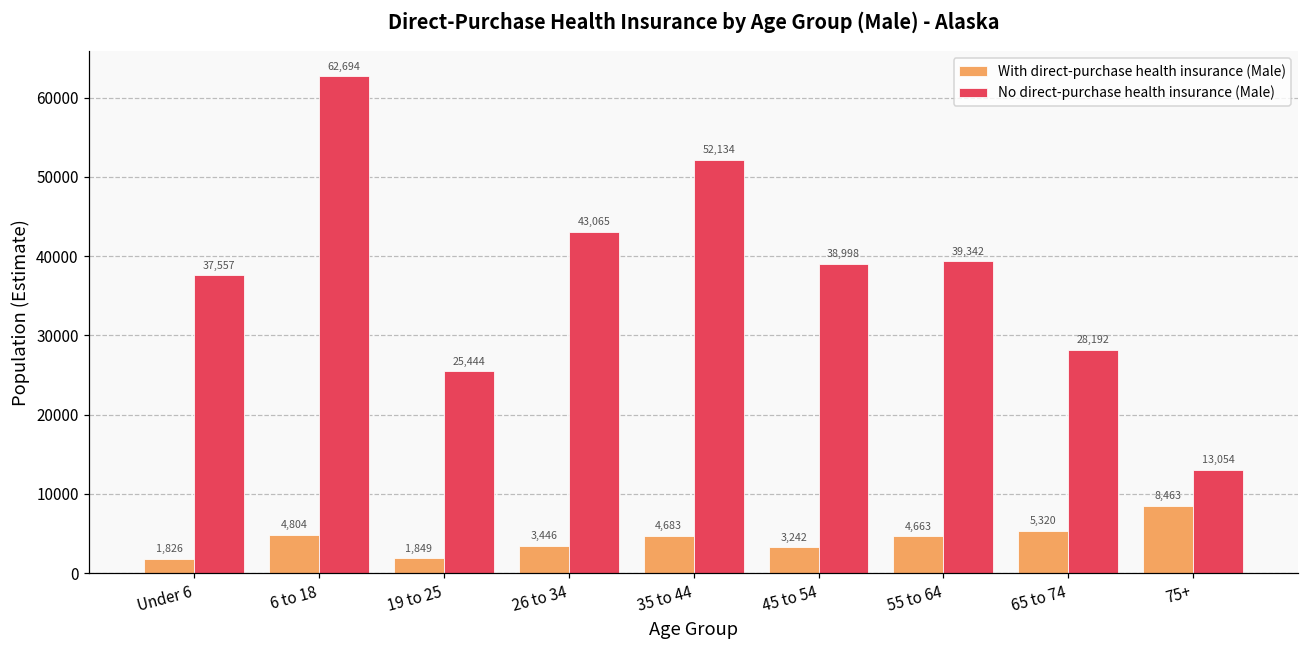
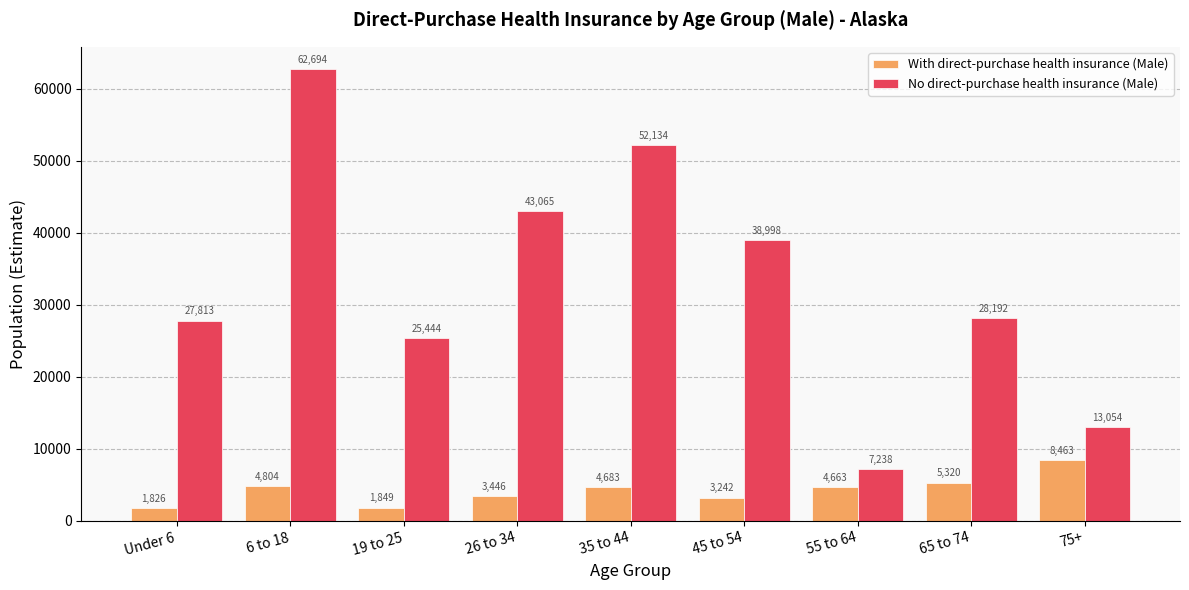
  {
    "With direct-purchase health insurance (Male)": {
      "Under 6": "1,826",
      "6 to 18": "4,804",
      "19 to 25": "1,849",
      "26 to 34": "3,446",
      "35 to 44": "4,683",
      "45 to 54": "3,242",
      "55 to 64": "4,663",
      "65 to 74": "5,320",
      "75+": "8,463"
    },
    "No direct-purchase health insurance (Male)": {
-     "Under 6": "37,557",
+     "Under 6": "27,813",
      "6 to 18": "62,694",
      "19 to 25": "25,444",
      "26 to 34": "43,065",
      "35 to 44": "52,134",
      "45 to 54": "38,998",
-     "55 to 64": "39,342",
+     "55 to 64": "7,238",
      "65 to 74": "28,192",
      "75+": "13,054"
    }
  }
